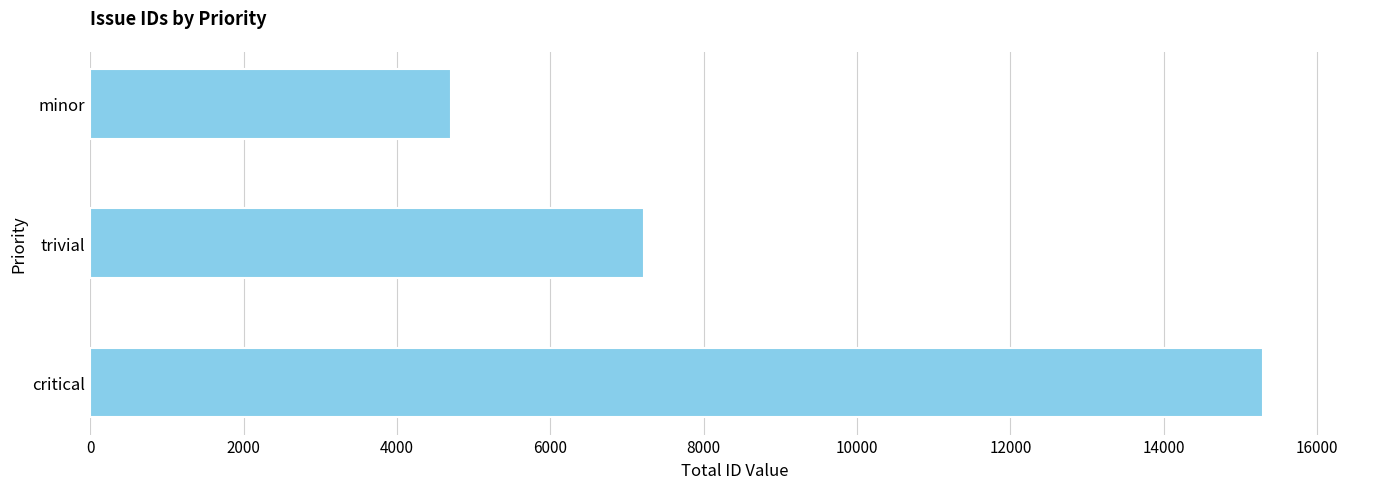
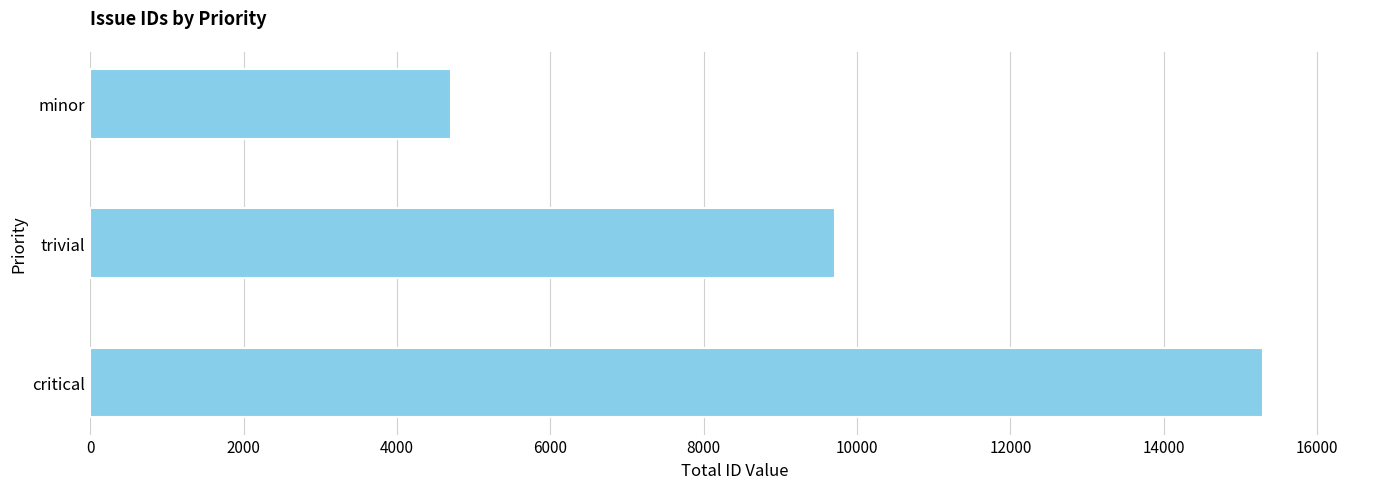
  {
    "minor": 4700,
-   "trivial": 7200,
+   "trivial": 9700,
    "critical": 15300
  }
